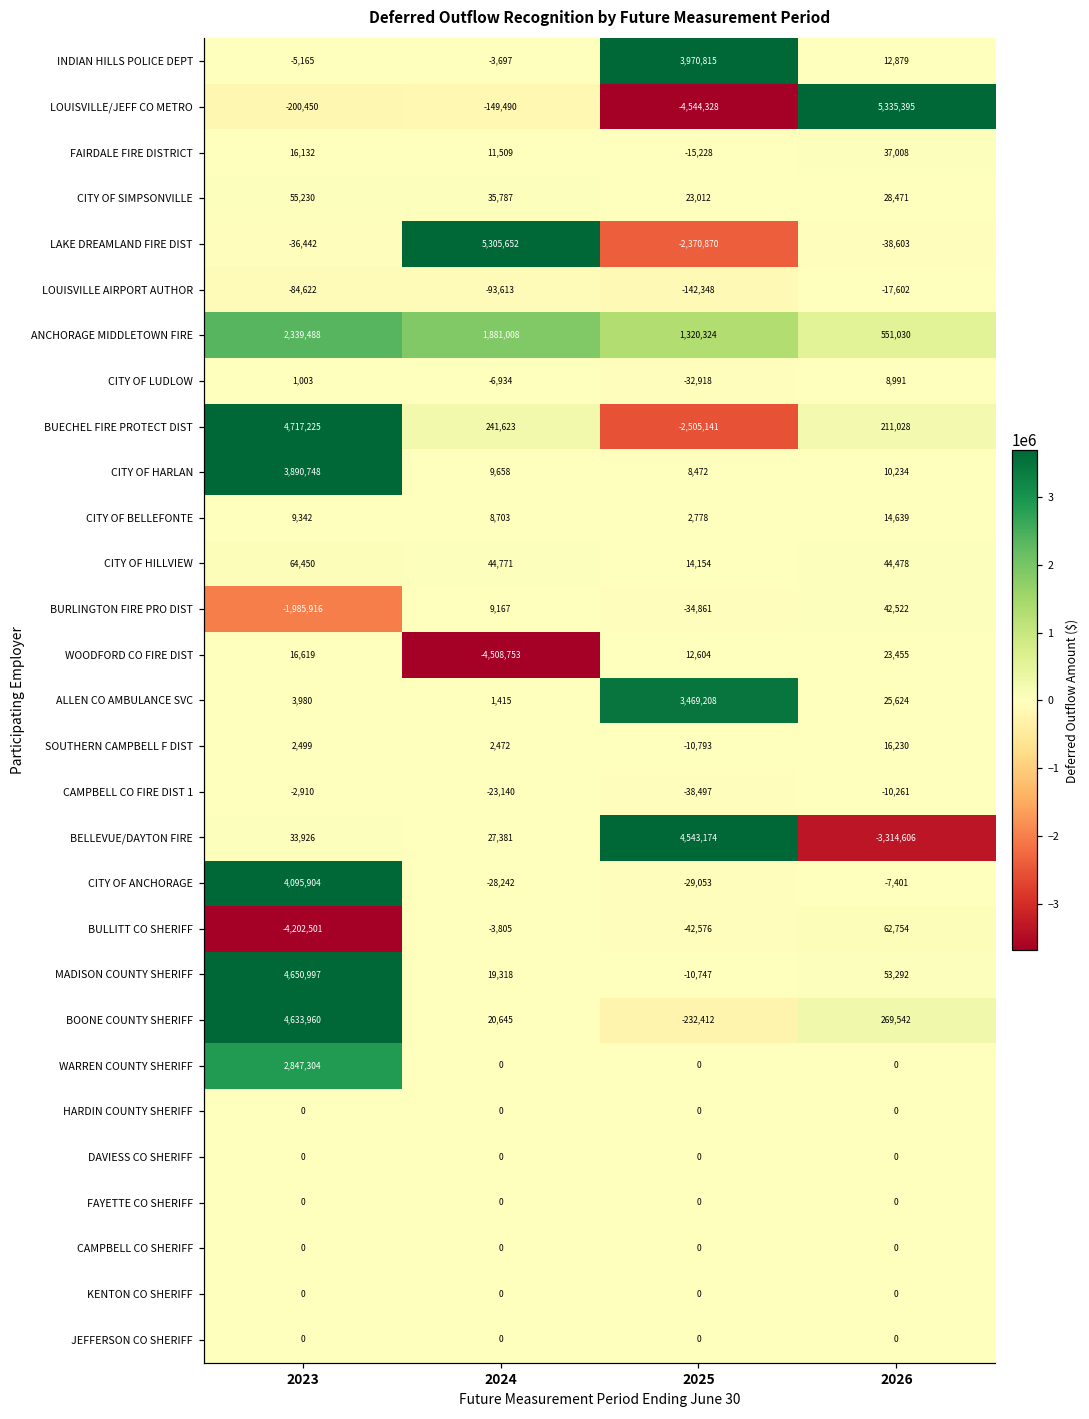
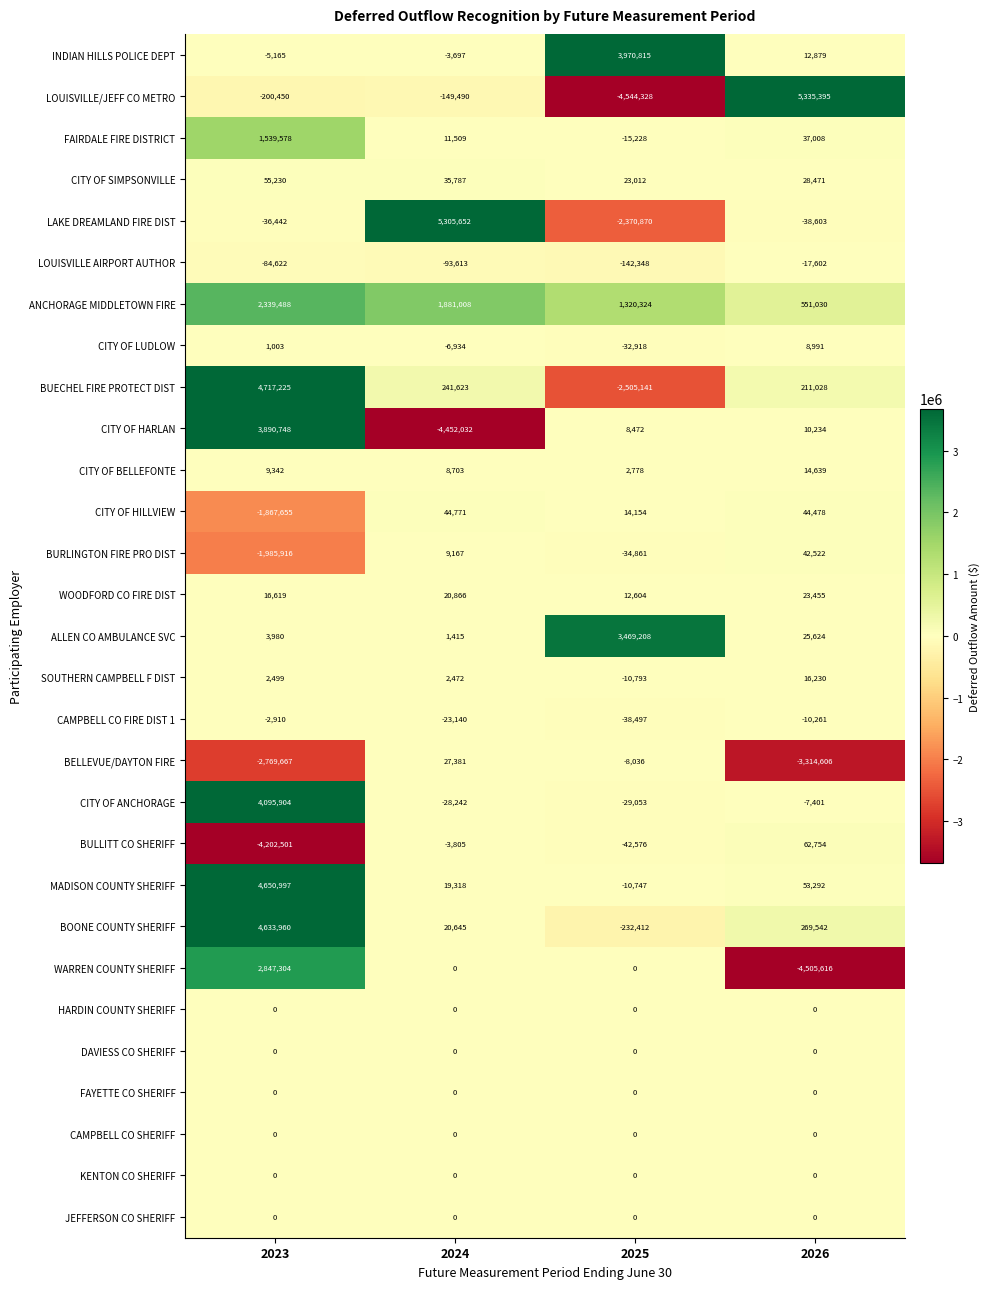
  {
    "INDIAN HILLS POLICE DEPT": {
      "2023": "-5,165",
      "2024": "-3,697",
      "2025": "3,970,815",
      "2026": "12,879"
    },
    "LOUISVILLE/JEFF CO METRO": {
      "2023": "-200,450",
      "2024": "-149,490",
      "2025": "-4,544,328",
      "2026": "5,335,395"
    },
    "FAIRDALE FIRE DISTRICT": {
-     "2023": "16,132",
+     "2023": "1,539,578",
      "2024": "11,509",
      "2025": "-15,228",
      "2026": "37,008"
    },
    "CITY OF SIMPSONVILLE": {
      "2023": "55,230",
      "2024": "35,787",
      "2025": "23,012",
      "2026": "28,471"
    },
    "LAKE DREAMLAND FIRE DIST": {
      "2023": "-36,442",
      "2024": "5,305,652",
      "2025": "-2,370,870",
      "2026": "-38,603"
    },
    "LOUISVILLE AIRPORT AUTHOR": {
      "2023": "-84,622",
      "2024": "-93,613",
      "2025": "-142,348",
      "2026": "-17,602"
    },
    "ANCHORAGE MIDDLETOWN FIRE": {
      "2023": "2,339,488",
      "2024": "1,881,008",
      "2025": "1,320,324",
      "2026": "551,030"
    },
    "CITY OF LUDLOW": {
      "2023": "1,003",
      "2024": "-6,934",
      "2025": "-32,918",
      "2026": "8,991"
    },
    "BUECHEL FIRE PROTECT DIST": {
      "2023": "4,717,225",
      "2024": "241,623",
      "2025": "-2,505,141",
      "2026": "211,028"
    },
    "CITY OF HARLAN": {
      "2023": "3,890,748",
-     "2024": "9,658",
+     "2024": "-4,452,032",
      "2025": "8,472",
      "2026": "10,234"
    },
    "CITY OF BELLEFONTE": {
      "2023": "9,342",
      "2024": "8,703",
      "2025": "2,778",
      "2026": "14,639"
    },
    "CITY OF HILLVIEW": {
-     "2023": "64,450",
+     "2023": "-1,867,655",
      "2024": "44,771",
      "2025": "14,154",
      "2026": "44,478"
    },
    "BURLINGTON FIRE PRO DIST": {
      "2023": "-1,985,916",
      "2024": "9,167",
      "2025": "-34,861",
      "2026": "42,522"
    },
    "WOODFORD CO FIRE DIST": {
      "2023": "16,619",
-     "2024": "-4,508,753",
+     "2024": "20,866",
      "2025": "12,604",
      "2026": "23,455"
    },
    "ALLEN CO AMBULANCE SVC": {
      "2023": "3,980",
      "2024": "1,415",
      "2025": "3,469,208",
      "2026": "25,624"
    },
    "SOUTHERN CAMPBELL F DIST": {
      "2023": "2,499",
      "2024": "2,472",
      "2025": "-10,793",
      "2026": "16,230"
    },
    "CAMPBELL CO FIRE DIST 1": {
      "2023": "-2,910",
      "2024": "-23,140",
      "2025": "-38,497",
      "2026": "-10,261"
    },
    "BELLEVUE/DAYTON FIRE": {
-     "2023": "33,926",
+     "2023": "-2,769,667",
      "2024": "27,381",
-     "2025": "4,543,174",
+     "2025": "-8,036",
      "2026": "-3,314,606"
    },
    "CITY OF ANCHORAGE": {
      "2023": "4,095,904",
      "2024": "-28,242",
      "2025": "-29,053",
      "2026": "-7,401"
    },
    "BULLITT CO SHERIFF": {
      "2023": "-4,202,501",
      "2024": "-3,805",
      "2025": "-42,576",
      "2026": "62,754"
    },
    "MADISON COUNTY SHERIFF": {
      "2023": "4,650,997",
      "2024": "19,318",
      "2025": "-10,747",
      "2026": "53,292"
    },
    "BOONE COUNTY SHERIFF": {
      "2023": "4,633,960",
      "2024": "20,645",
      "2025": "-232,412",
      "2026": "269,542"
    },
    "WARREN COUNTY SHERIFF": {
      "2023": "2,847,304",
      "2024": "0",
      "2025": "0",
-     "2026": "0"
+     "2026": "-4,505,616"
    },
    "HARDIN COUNTY SHERIFF": {
      "2023": "0",
      "2024": "0",
      "2025": "0",
      "2026": "0"
    },
    "DAVIESS CO SHERIFF": {
      "2023": "0",
      "2024": "0",
      "2025": "0",
      "2026": "0"
    },
    "FAYETTE CO SHERIFF": {
      "2023": "0",
      "2024": "0",
      "2025": "0",
      "2026": "0"
    },
    "CAMPBELL CO SHERIFF": {
      "2023": "0",
      "2024": "0",
      "2025": "0",
      "2026": "0"
    },
    "KENTON CO SHERIFF": {
      "2023": "0",
      "2024": "0",
      "2025": "0",
      "2026": "0"
    },
    "JEFFERSON CO SHERIFF": {
      "2023": "0",
      "2024": "0",
      "2025": "0",
      "2026": "0"
    }
  }
